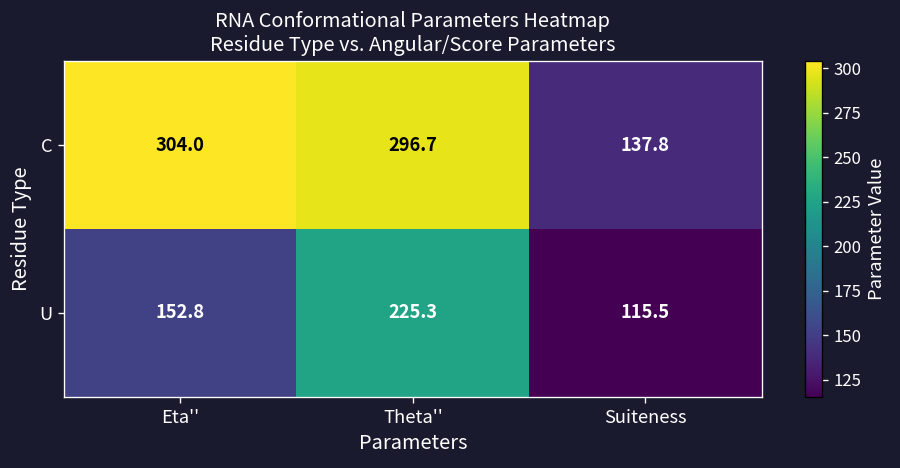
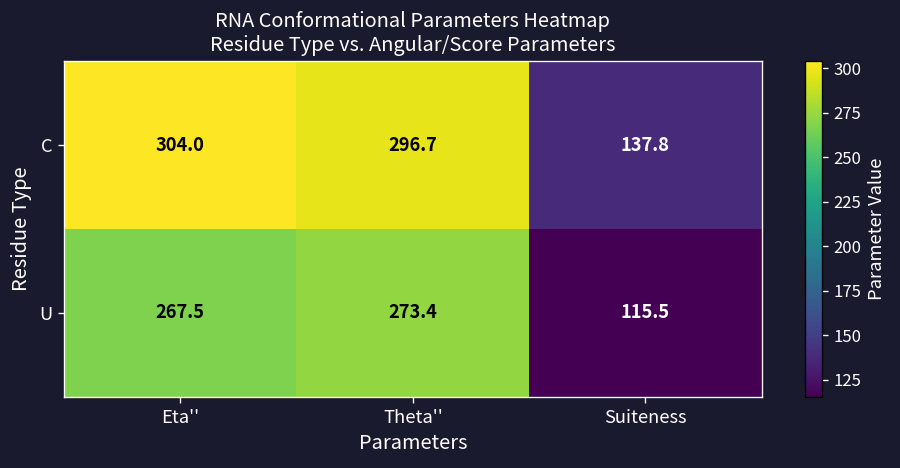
  {
    "C": {
      "Eta''": 304.0,
      "Theta''": 296.7,
      "Suiteness": 137.8
    },
    "U": {
-     "Eta''": 152.8,
-     "Theta''": 225.3,
+     "Eta''": 267.5,
+     "Theta''": 273.4,
      "Suiteness": 115.5
    }
  }
